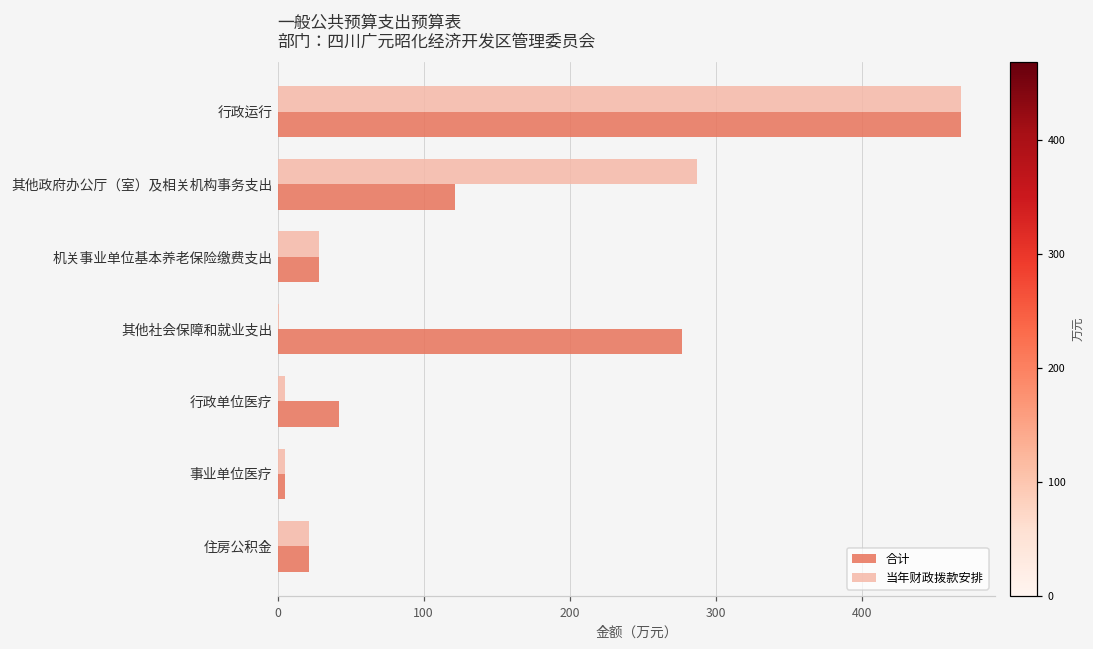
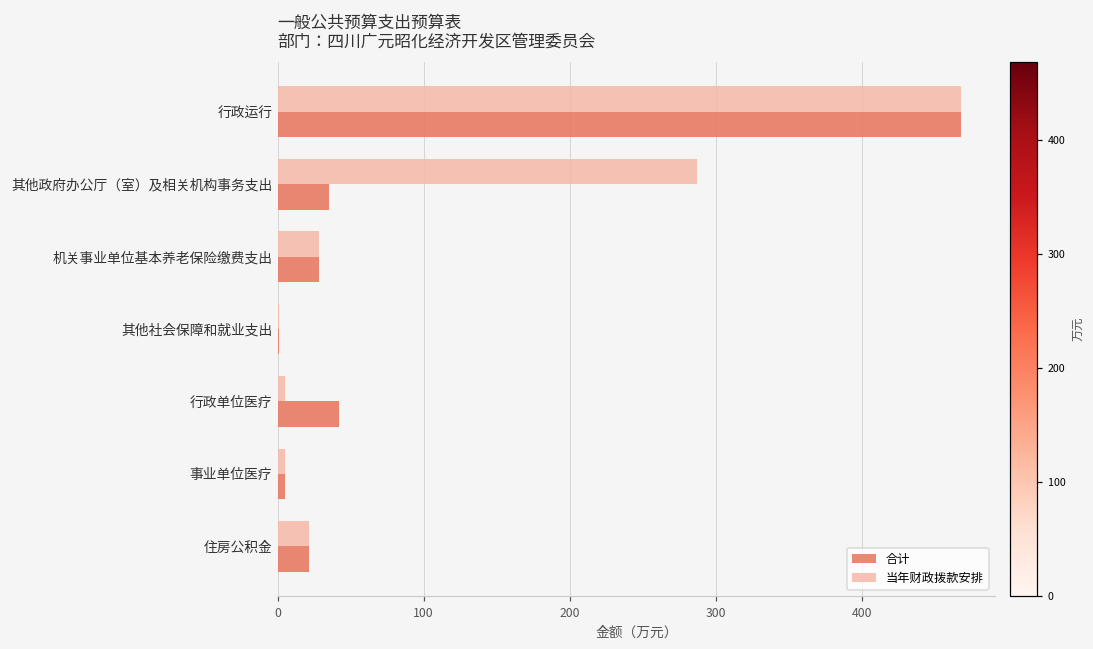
  {
    "合计": {
      "行政运行": 468,
-     "其他政府办公厅（室）及相关机构事务支出": 122,
+     "其他政府办公厅（室）及相关机构事务支出": 35,
      "机关事业单位基本养老保险缴费支出": 28,
-     "其他社会保障和就业支出": 277,
+     "其他社会保障和就业支出": 1,
      "行政单位医疗": 42,
      "事业单位医疗": 5,
      "住房公积金": 21
    },
    "当年财政拨款安排": {
      "行政运行": 468,
      "其他政府办公厅（室）及相关机构事务支出": 287,
      "机关事业单位基本养老保险缴费支出": 28,
      "行政单位医疗": 5,
      "事业单位医疗": 5,
      "住房公积金": 21
    }
  }
